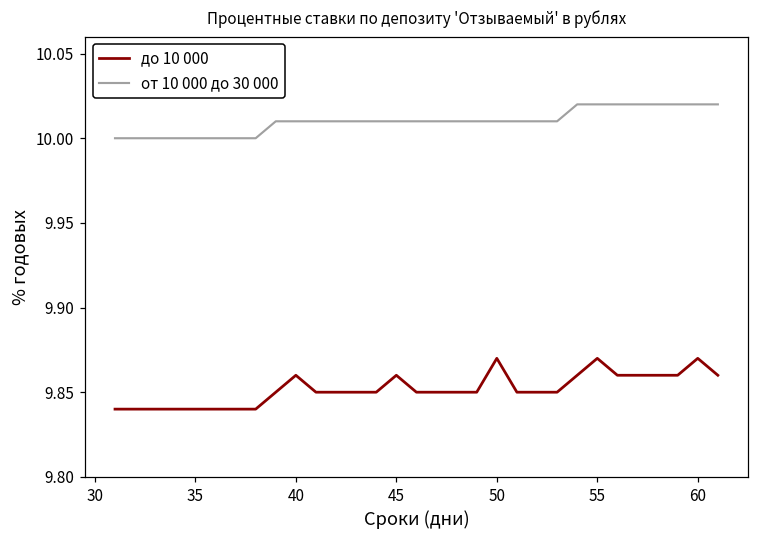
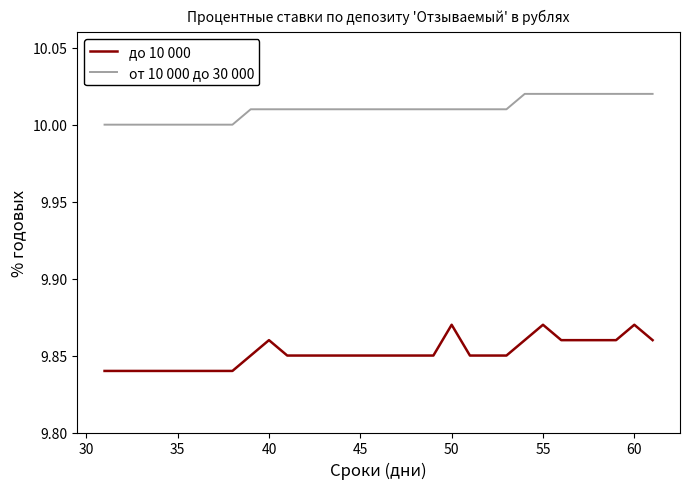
  {
    "до 10 000": {
      "35": 9.84,
      "40": 9.86,
-     "45": 9.86,
+     "45": 9.85,
      "50": 9.87,
      "55": 9.87,
      "60": 9.87
    },
    "от 10 000 до 30 000": {
      "35": 10.00,
      "40": 10.01,
      "45": 10.01,
      "50": 10.01,
      "55": 10.02,
      "60": 10.02
    }
  }
